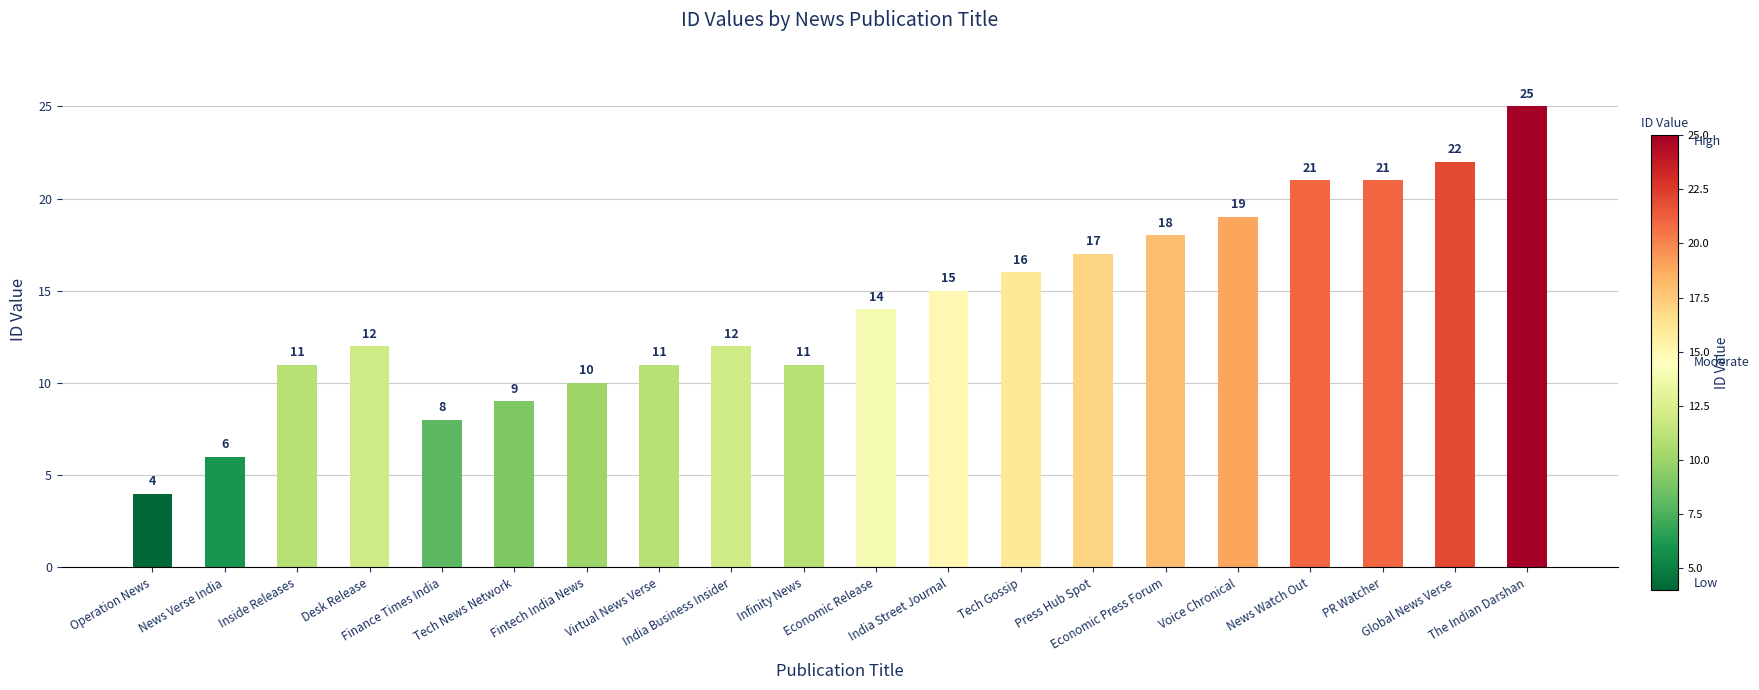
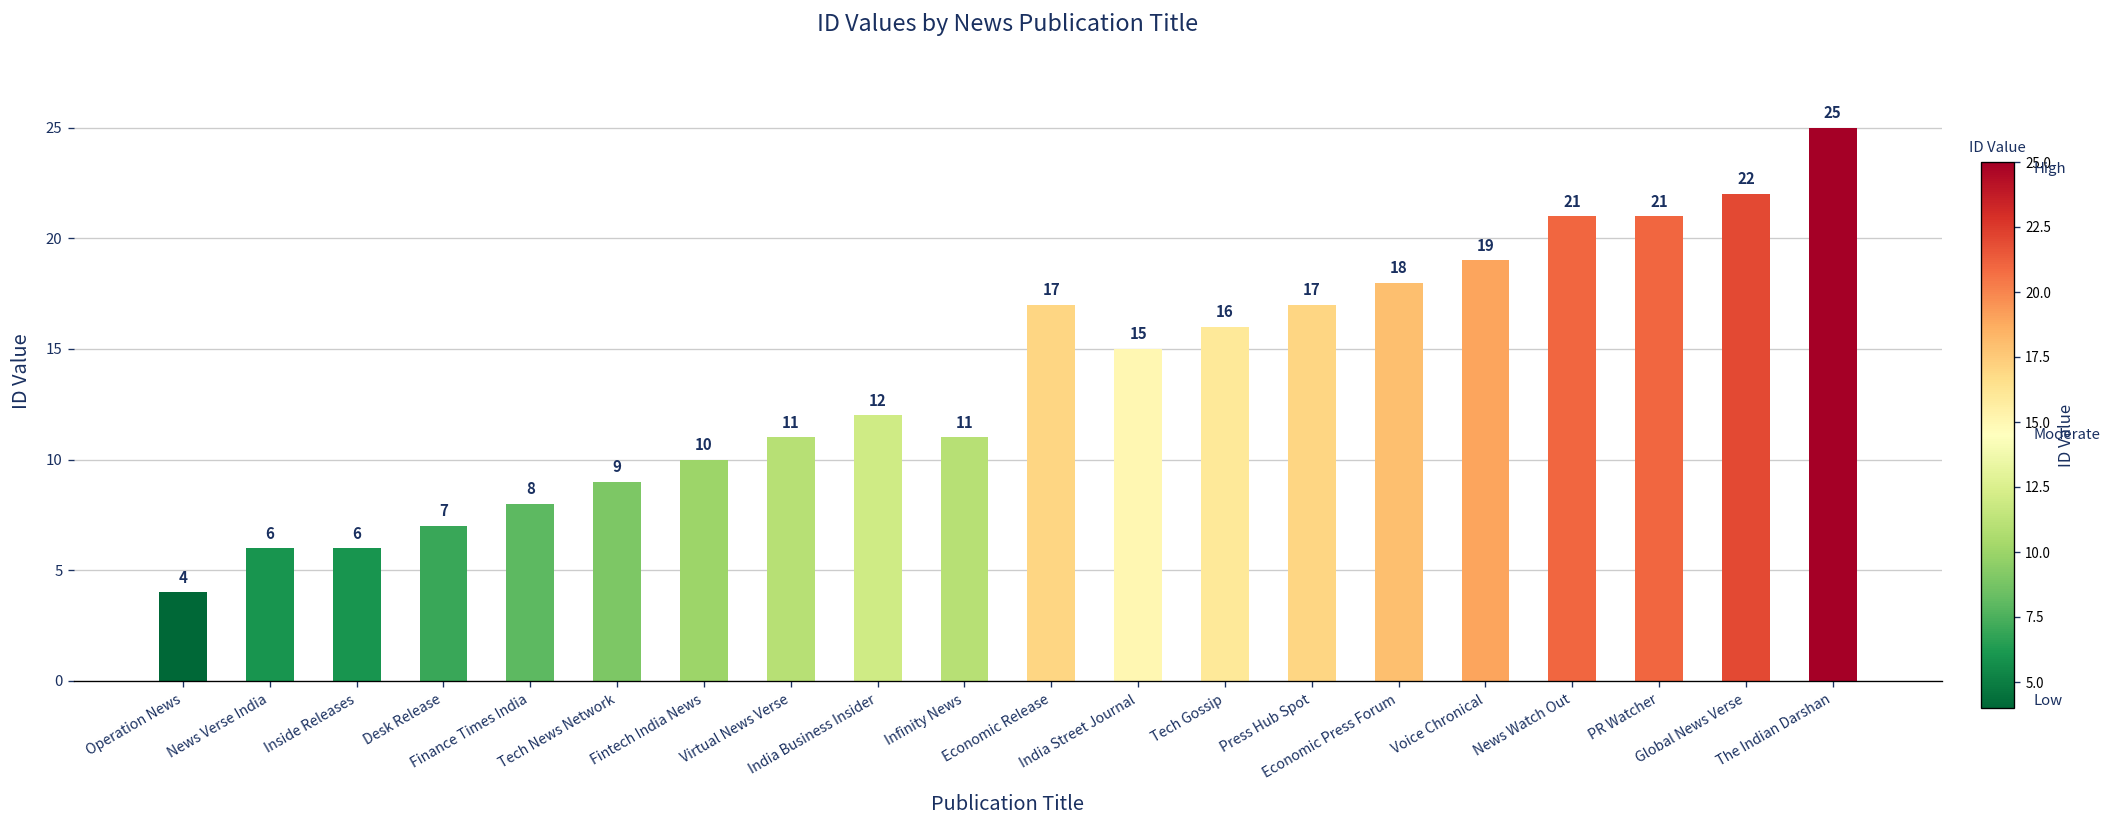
  {
    "Operation News": 4,
    "News Verse India": 6,
-   "Inside Releases": 11,
-   "Desk Release": 12,
+   "Inside Releases": 6,
+   "Desk Release": 7,
    "Finance Times India": 8,
    "Tech News Network": 9,
    "Fintech India News": 10,
    "Virtual News Verse": 11,
    "India Business Insider": 12,
    "Infinity News": 11,
-   "Economic Release": 14,
+   "Economic Release": 17,
    "India Street Journal": 15,
    "Tech Gossip": 16,
    "Press Hub Spot": 17,
    "Economic Press Forum": 18,
    "Voice Chronical": 19,
    "News Watch Out": 21,
    "PR Watcher": 21,
    "Global News Verse": 22,
    "The Indian Darshan": 25
  }
